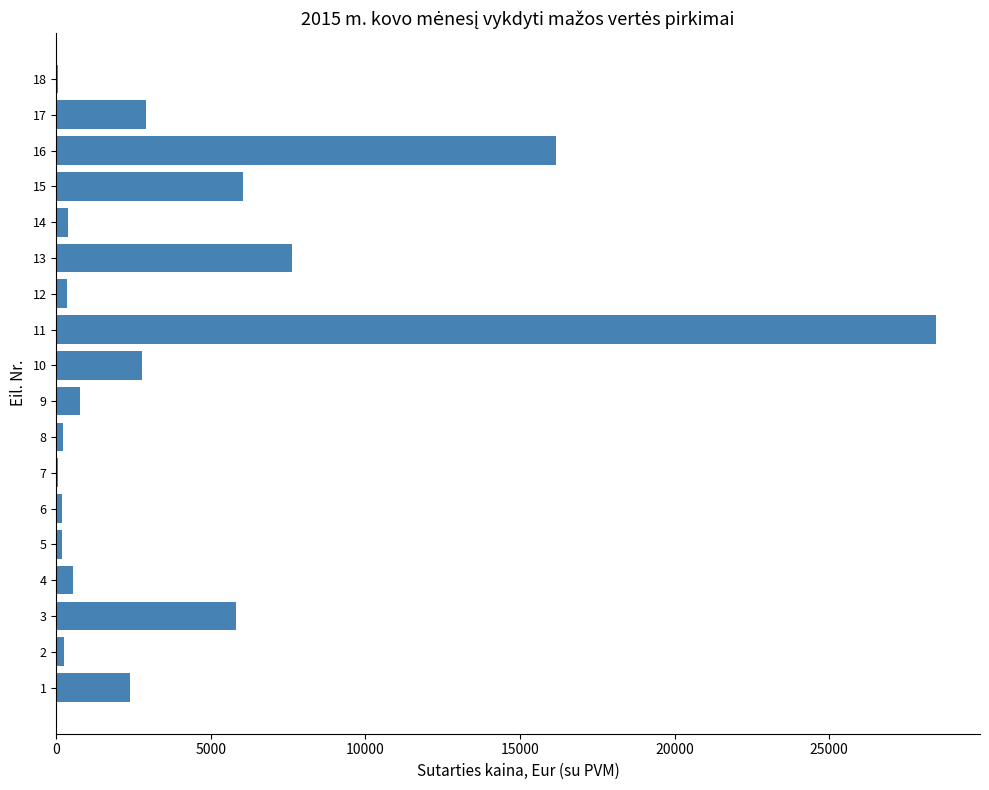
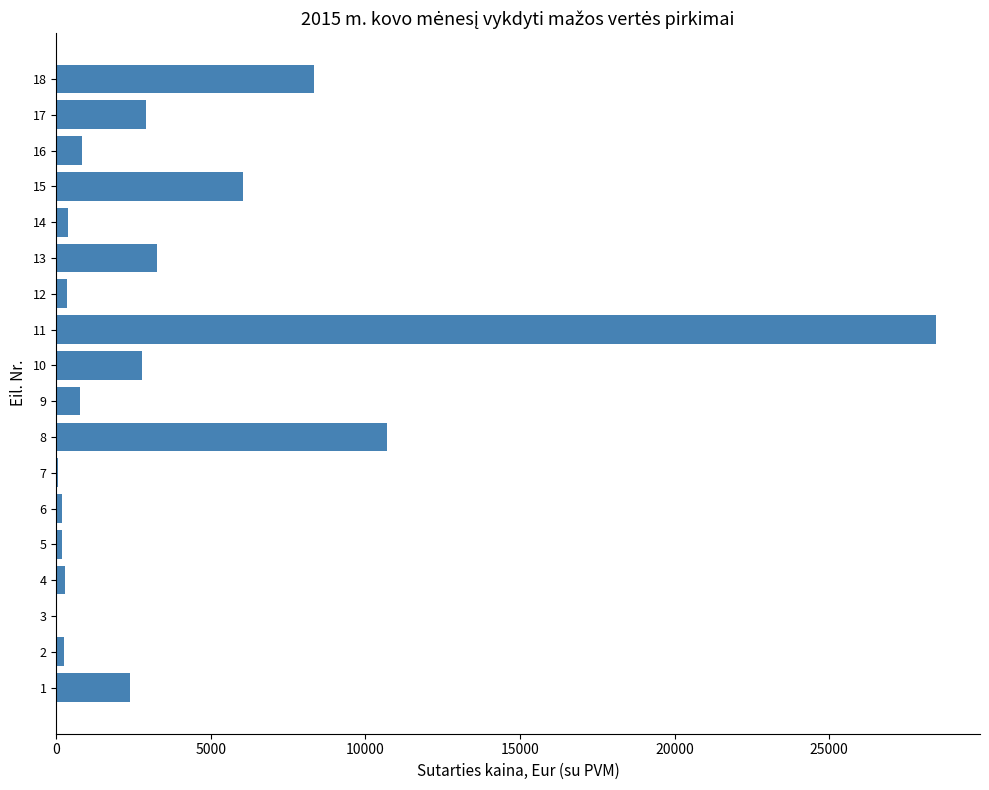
  {
-   "18": 100,
+   "18": 8400,
    "17": 2900,
-   "16": 16200,
+   "16": 800,
    "15": 6000,
    "14": 400,
-   "13": 7600,
+   "13": 3300,
    "12": 400,
    "11": 28500,
    "10": 2800,
    "9": 800,
-   "8": 200,
+   "8": 10700,
    "6": 200,
    "5": 200,
-   "4": 500,
-   "3": 5800,
+   "4": 300,
+   "3": 0,
    "2": 300,
    "1": 2400
  }
